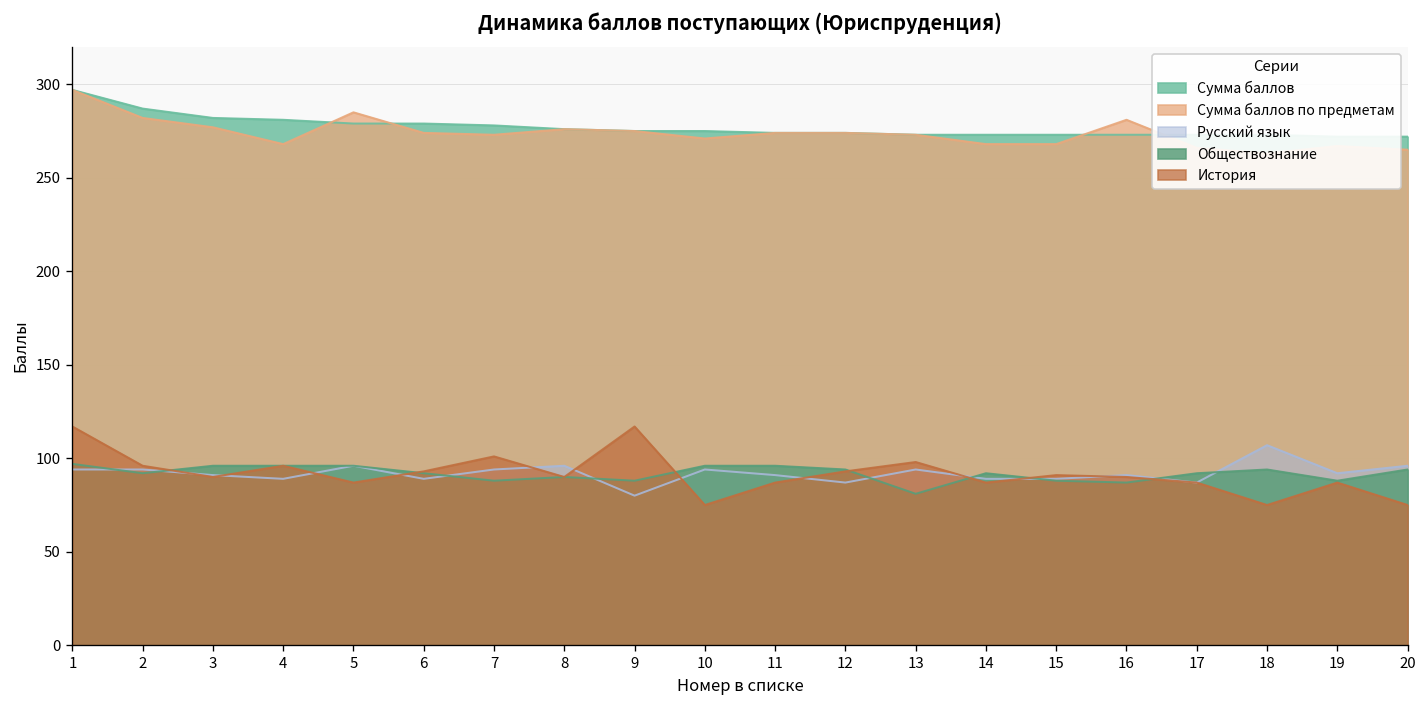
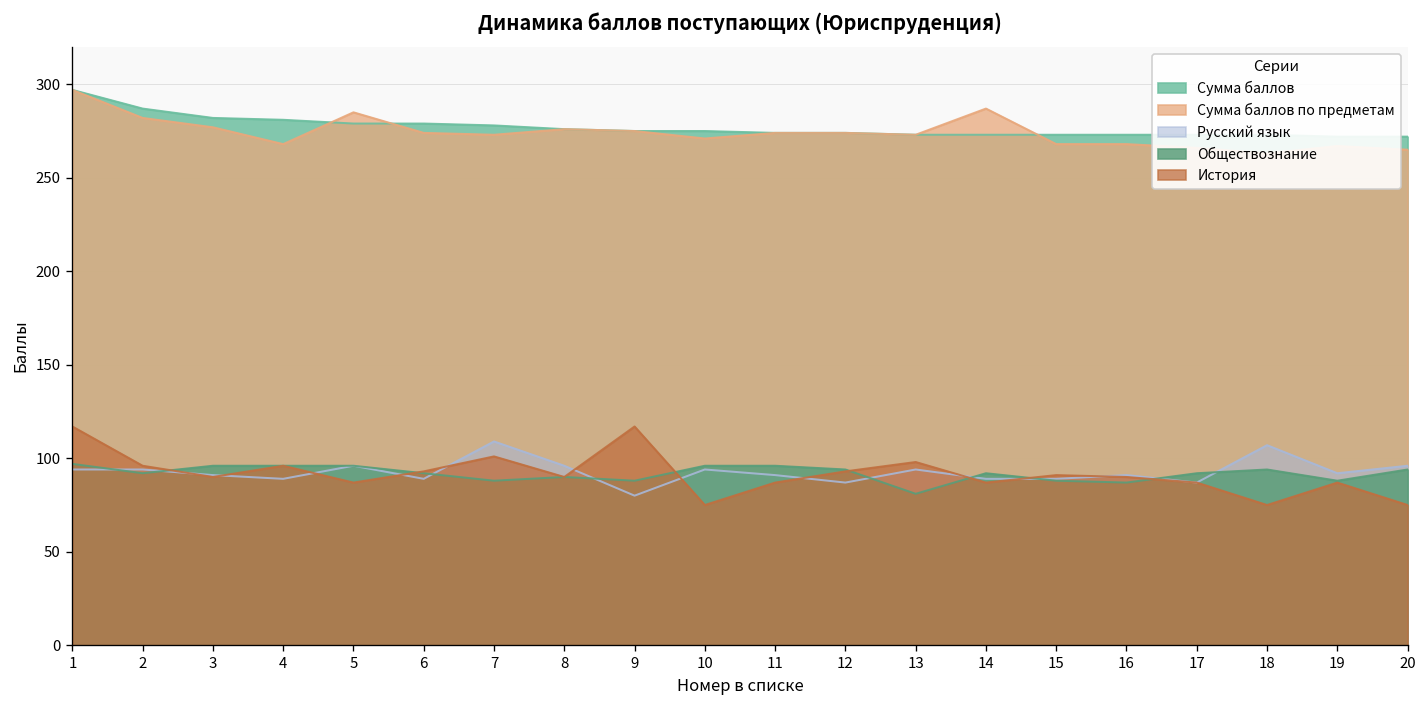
  {
    "Сумма баллов по предметам": {
      "2": 282,
      "3": 277,
      "4": 268,
      "5": 285,
      "6": 274,
      "7": 273,
      "10": 271,
-     "14": 268,
+     "14": 287,
      "15": 268,
-     "16": 281,
+     "16": 268,
      "20": 265
    },
    "Русский язык": {
      "1": 94,
      "2": 94,
      "4": 89,
      "6": 89,
-     "7": 94,
+     "7": 109,
      "8": 96,
      "9": 80,
      "10": 94,
      "11": 91,
      "12": 87,
      "13": 94,
      "14": 89,
      "18": 107,
      "19": 92,
      "20": 96
    },
    "История": {
      "1": 117,
      "2": 96,
      "5": 87,
      "7": 101,
      "9": 117,
      "10": 75,
      "11": 87,
      "13": 98,
      "14": 87,
      "15": 91,
      "18": 75,
      "20": 75
    }
  }
